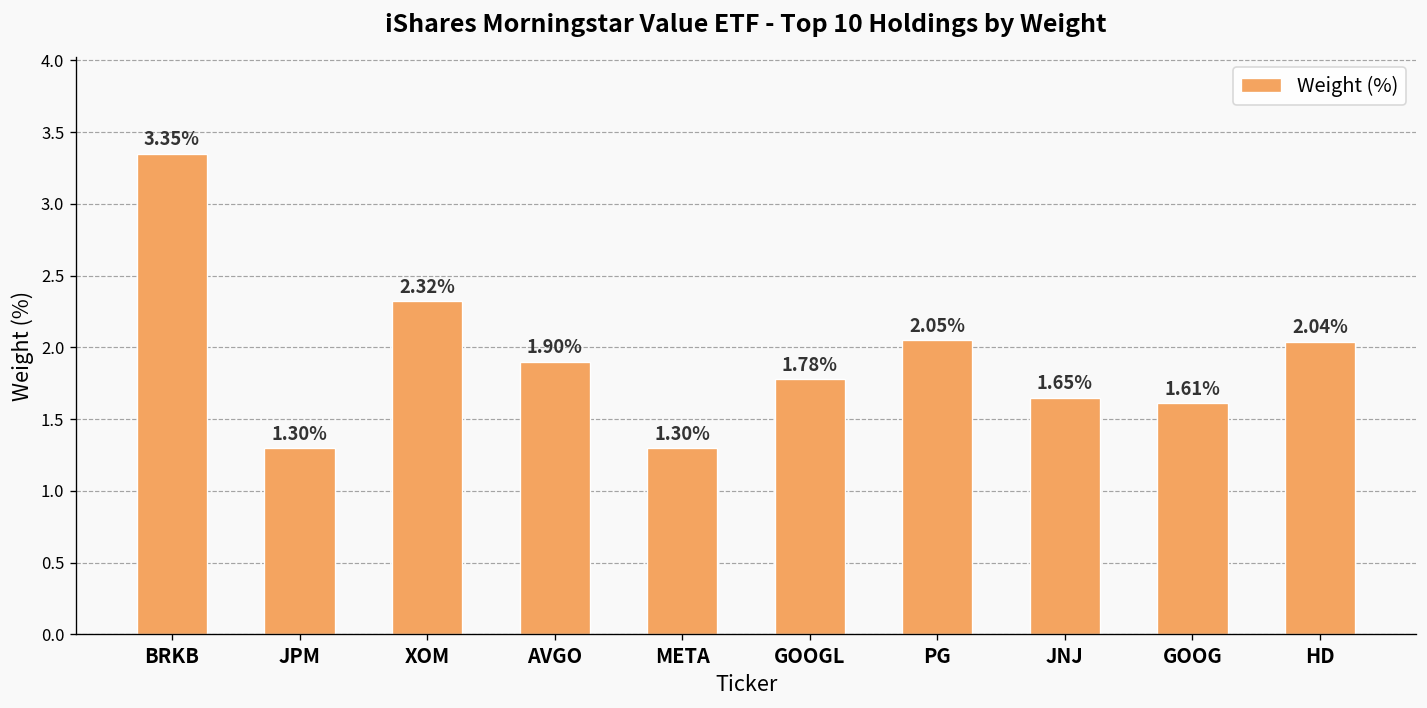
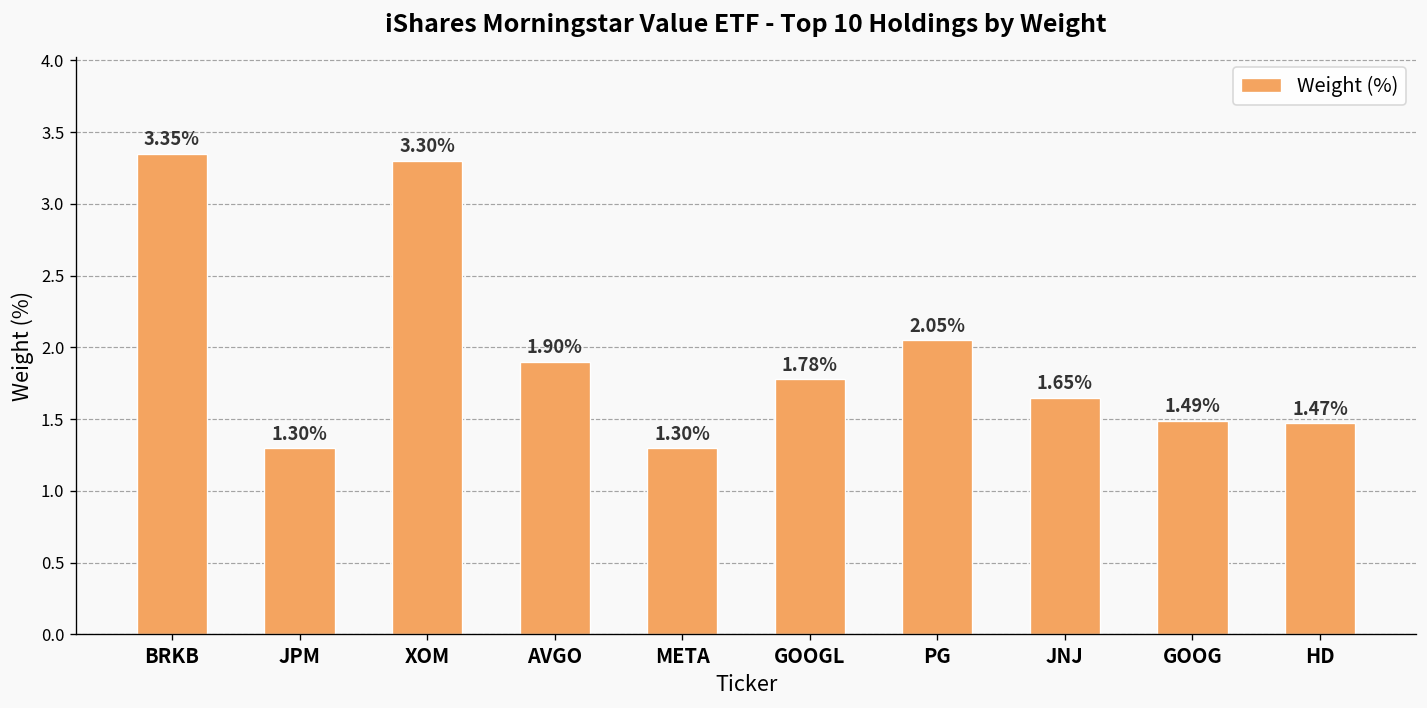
  {
    "BRKB": "3.35%",
    "JPM": "1.30%",
-   "XOM": "2.32%",
+   "XOM": "3.30%",
    "AVGO": "1.90%",
    "META": "1.30%",
    "GOOGL": "1.78%",
    "PG": "2.05%",
    "JNJ": "1.65%",
-   "GOOG": "1.61%",
-   "HD": "2.04%"
+   "GOOG": "1.49%",
+   "HD": "1.47%"
  }
